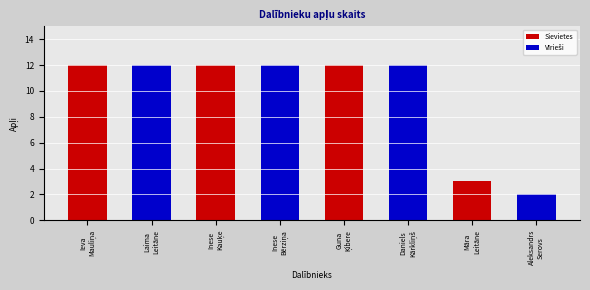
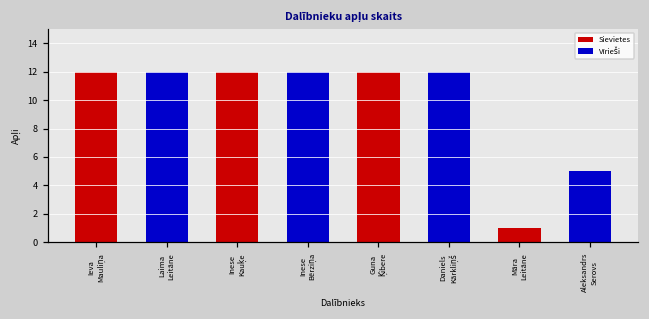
  {
    "Ieva Mauliņa": 12,
    "Laima Leitāne": 12,
    "Inese Kauķe": 12,
    "Inese Bērziņa": 12,
    "Guna Ķibere": 12,
    "Daniels Kārkliņš": 12,
-   "Māra Leitāne": 3,
-   "Aleksandrs Serovs": 2
+   "Māra Leitāne": 1,
+   "Aleksandrs Serovs": 5
  }
